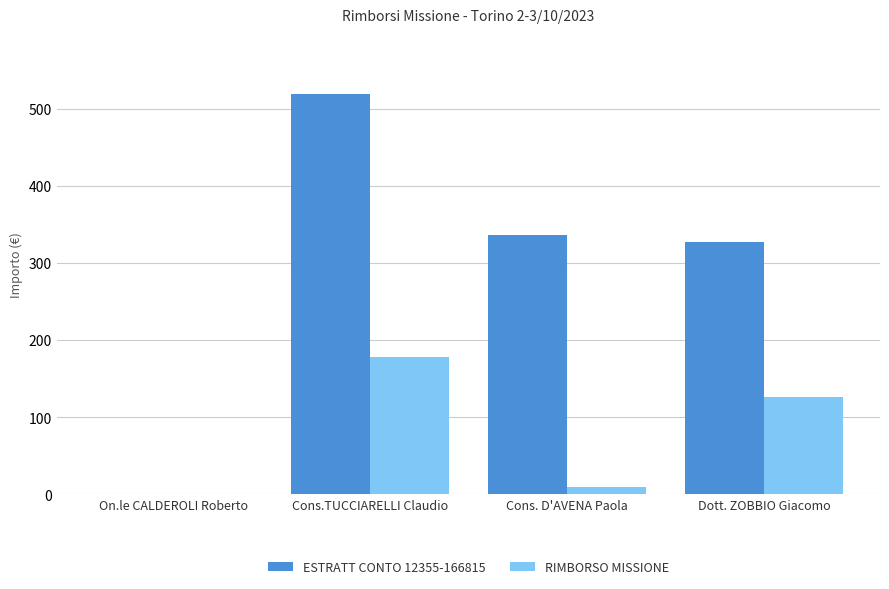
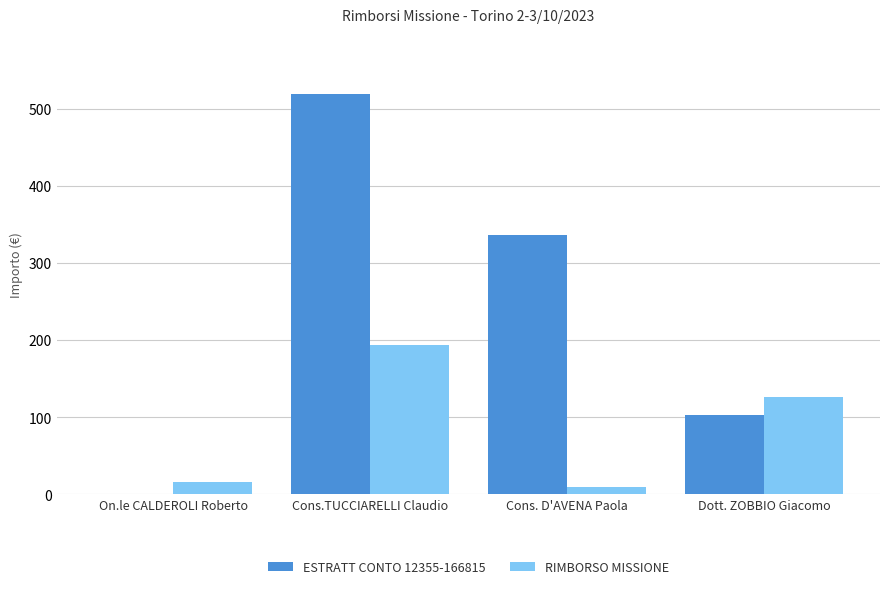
  {
    "ESTRATT CONTO 12355-166815": {
      "On.le CALDEROLI Roberto": 0,
      "Cons.TUCCIARELLI Claudio": 520,
      "Cons. D'AVENA Paola": 340,
-     "Dott. ZOBBIO Giacomo": 330
+     "Dott. ZOBBIO Giacomo": 100
    },
    "RIMBORSO MISSIONE": {
-     "On.le CALDEROLI Roberto": 0,
-     "Cons.TUCCIARELLI Claudio": 180,
+     "On.le CALDEROLI Roberto": 20,
+     "Cons.TUCCIARELLI Claudio": 190,
      "Cons. D'AVENA Paola": 10,
      "Dott. ZOBBIO Giacomo": 130
    }
  }
